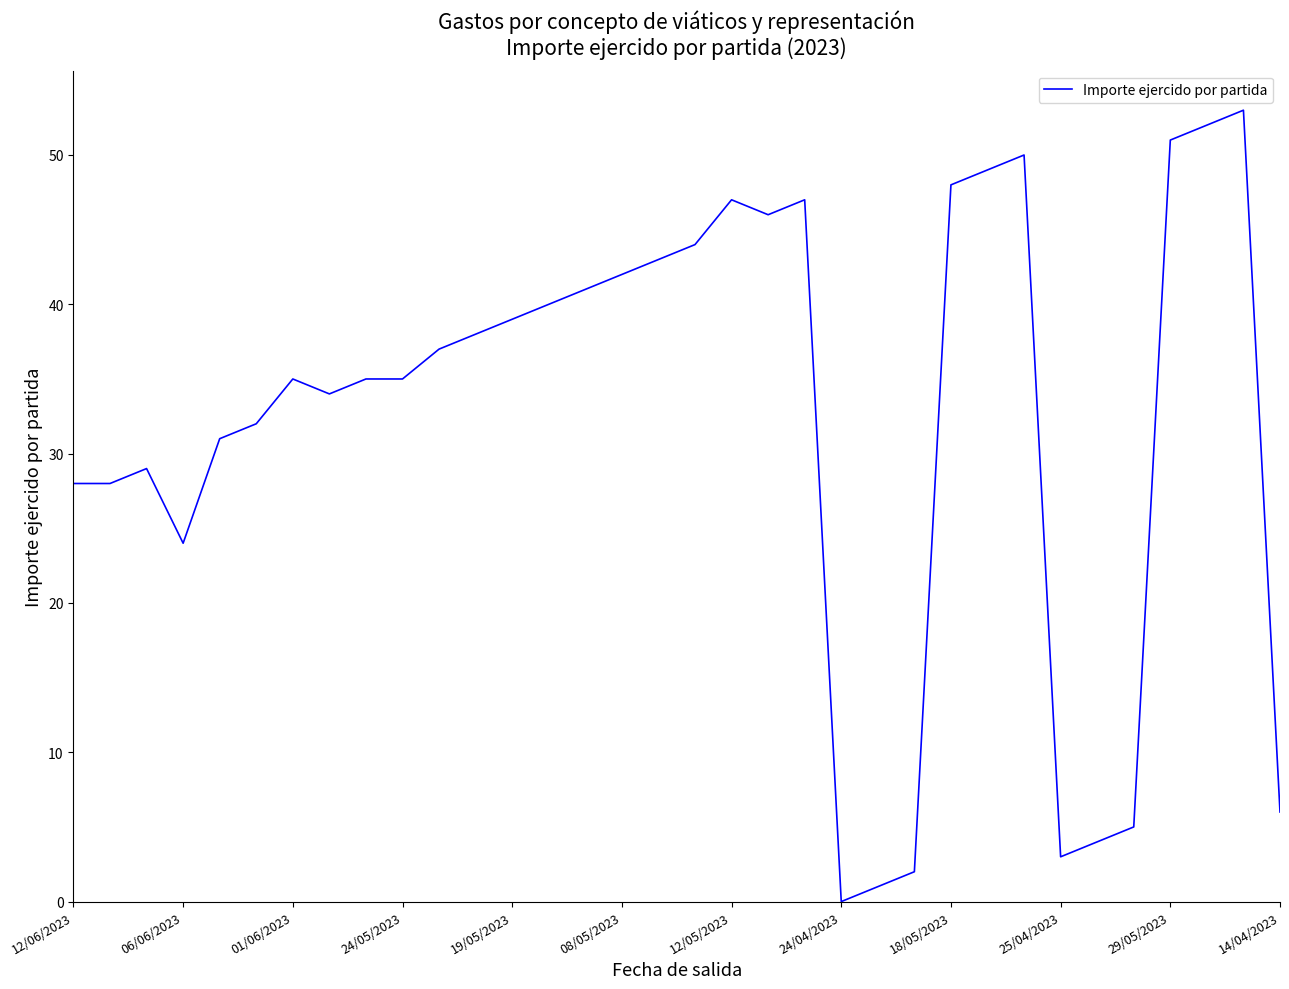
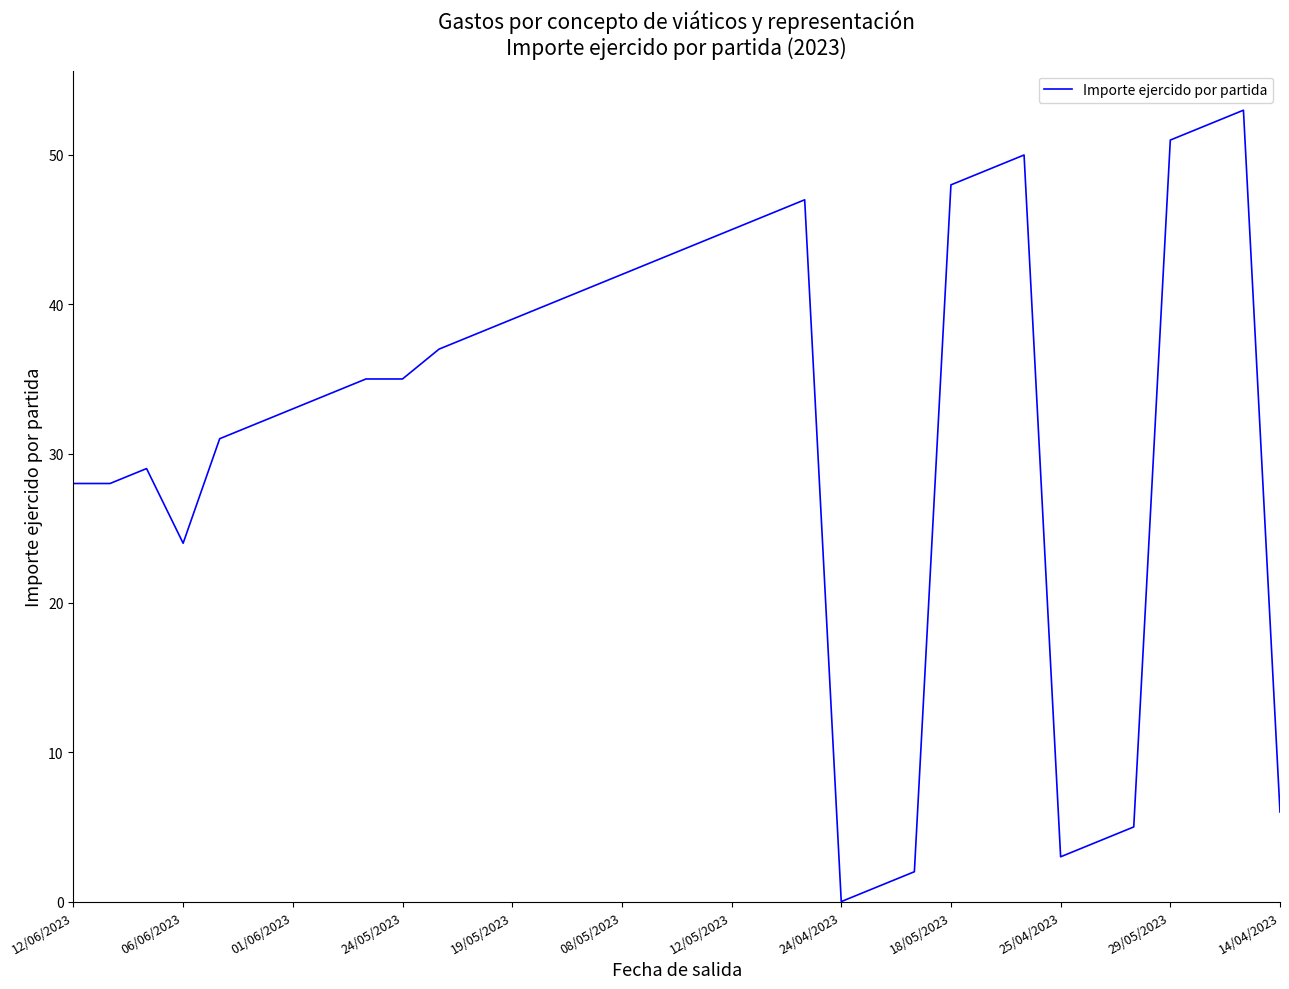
  {
    "12/06/2023": 28.0,
    "06/06/2023": 24.0,
-   "01/06/2023": 35.0,
+   "01/06/2023": 33.0,
    "24/05/2023": 35.0,
    "19/05/2023": 39.0,
    "08/05/2023": 42.0,
-   "12/05/2023": 47.0,
+   "12/05/2023": 45.0,
    "18/05/2023": 48.0,
    "25/04/2023": 3.0,
    "29/05/2023": 51.0,
    "14/04/2023": 6.0
  }
